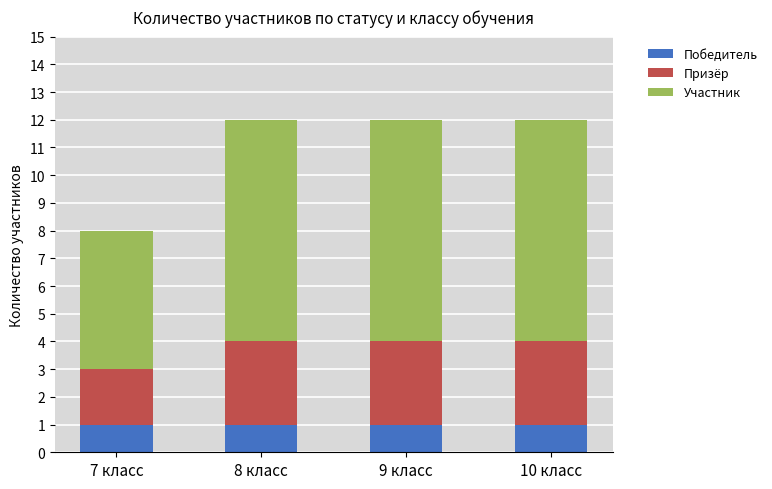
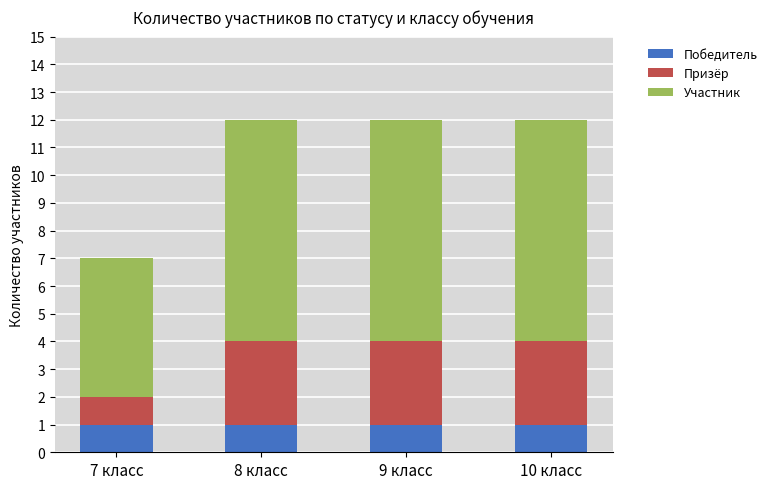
  {
    "Победитель": {
      "7 класс": 1,
      "8 класс": 1,
      "9 класс": 1,
      "10 класс": 1
    },
    "Призёр": {
-     "7 класс": 2,
+     "7 класс": 1,
      "8 класс": 3,
      "9 класс": 3,
      "10 класс": 3
    },
    "Участник": {
      "7 класс": 5,
      "8 класс": 8,
      "9 класс": 8,
      "10 класс": 8
    }
  }
